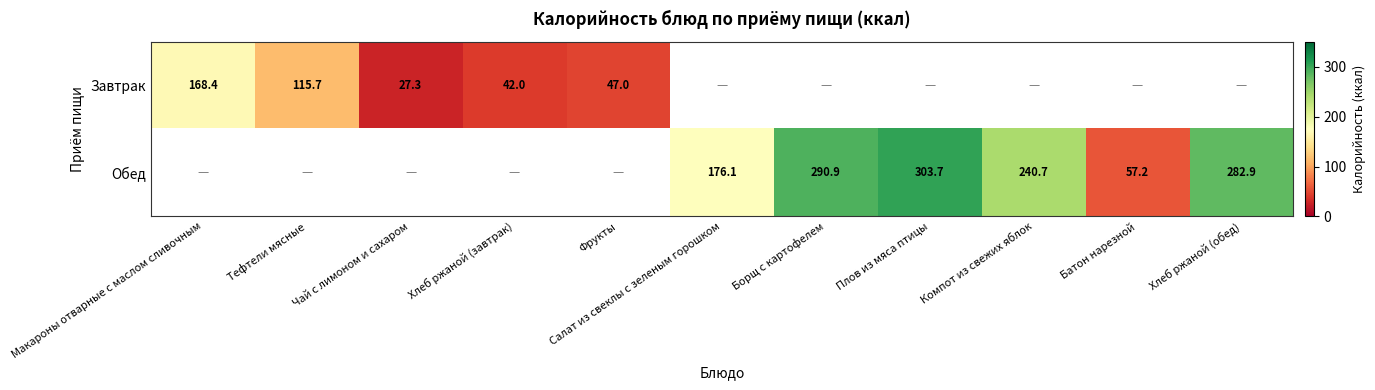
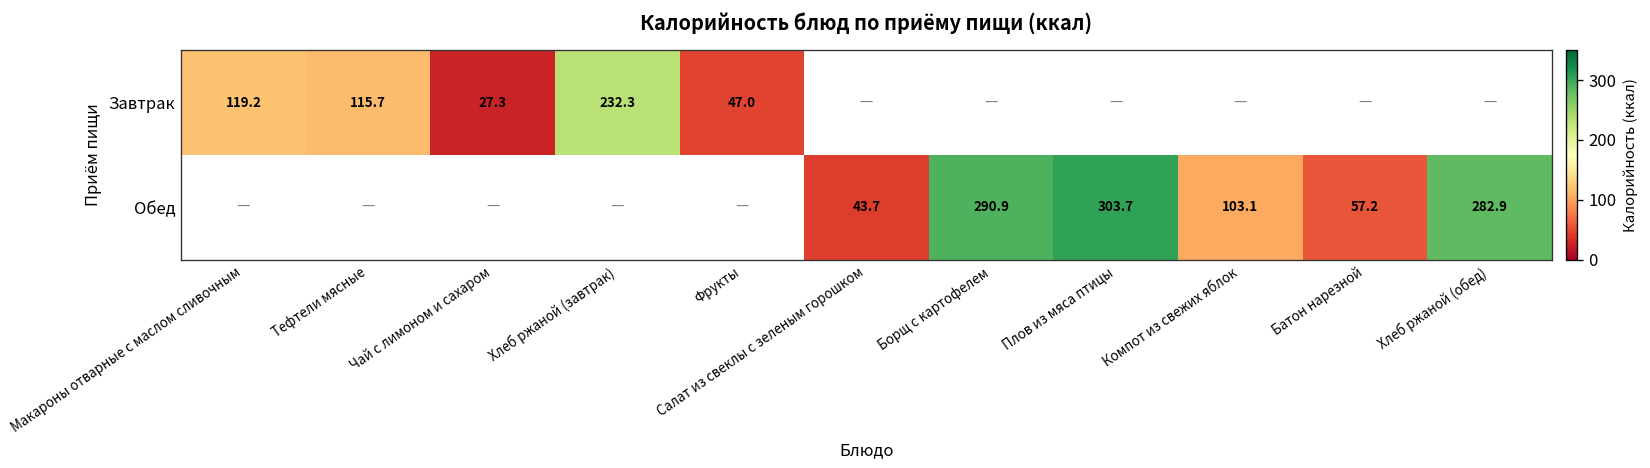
  {
    "Завтрак": {
-     "Макароны отварные с маслом сливочным": 168.4,
+     "Макароны отварные с маслом сливочным": 119.2,
      "Тефтели мясные": 115.7,
      "Чай с лимоном и сахаром": 27.3,
-     "Хлеб ржаной (завтрак)": 42.0,
+     "Хлеб ржаной (завтрак)": 232.3,
      "Фрукты": 47.0
    },
    "Обед": {
-     "Салат из свеклы с зеленым горошком": 176.1,
+     "Салат из свеклы с зеленым горошком": 43.7,
      "Борщ с картофелем": 290.9,
      "Плов из мяса птицы": 303.7,
-     "Компот из свежих яблок": 240.7,
+     "Компот из свежих яблок": 103.1,
      "Батон нарезной": 57.2,
      "Хлеб ржаной (обед)": 282.9
    }
  }
